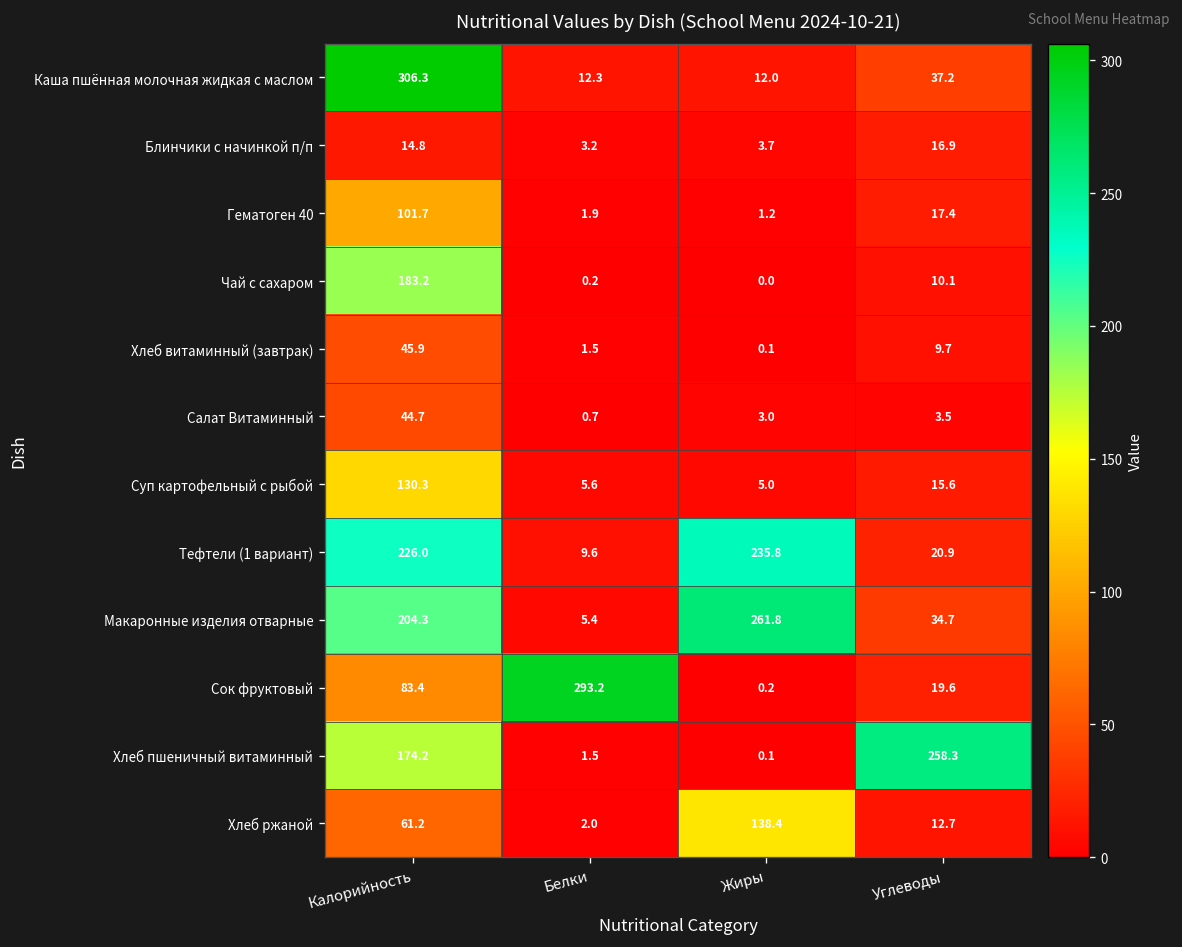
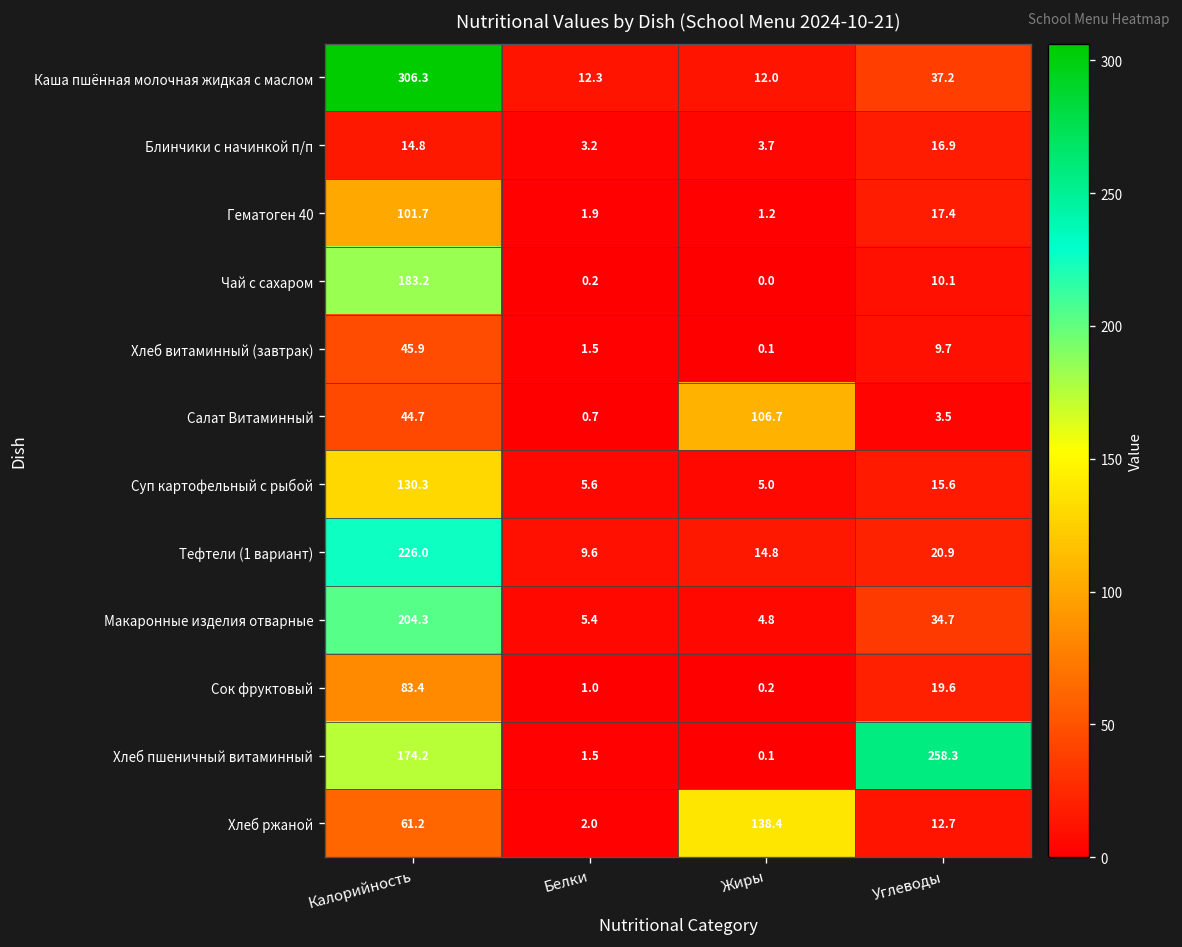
  {
    "Каша пшённая молочная жидкая с маслом": {
      "Калорийность": 306.3,
      "Белки": 12.3,
      "Жиры": 12.0,
      "Углеводы": 37.2
    },
    "Блинчики с начинкой п/п": {
      "Калорийность": 14.8,
      "Белки": 3.2,
      "Жиры": 3.7,
      "Углеводы": 16.9
    },
    "Гематоген 40": {
      "Калорийность": 101.7,
      "Белки": 1.9,
      "Жиры": 1.2,
      "Углеводы": 17.4
    },
    "Чай с сахаром": {
      "Калорийность": 183.2,
      "Белки": 0.2,
      "Жиры": 0.0,
      "Углеводы": 10.1
    },
    "Хлеб витаминный (завтрак)": {
      "Калорийность": 45.9,
      "Белки": 1.5,
      "Жиры": 0.1,
      "Углеводы": 9.7
    },
    "Салат Витаминный": {
      "Калорийность": 44.7,
      "Белки": 0.7,
-     "Жиры": 3.0,
+     "Жиры": 106.7,
      "Углеводы": 3.5
    },
    "Суп картофельный с рыбой": {
      "Калорийность": 130.3,
      "Белки": 5.6,
      "Жиры": 5.0,
      "Углеводы": 15.6
    },
    "Тефтели (1 вариант)": {
      "Калорийность": 226.0,
      "Белки": 9.6,
-     "Жиры": 235.8,
+     "Жиры": 14.8,
      "Углеводы": 20.9
    },
    "Макаронные изделия отварные": {
      "Калорийность": 204.3,
      "Белки": 5.4,
-     "Жиры": 261.8,
+     "Жиры": 4.8,
      "Углеводы": 34.7
    },
    "Сок фруктовый": {
      "Калорийность": 83.4,
-     "Белки": 293.2,
+     "Белки": 1.0,
      "Жиры": 0.2,
      "Углеводы": 19.6
    },
    "Хлеб пшеничный витаминный": {
      "Калорийность": 174.2,
      "Белки": 1.5,
      "Жиры": 0.1,
      "Углеводы": 258.3
    },
    "Хлеб ржаной": {
      "Калорийность": 61.2,
      "Белки": 2.0,
      "Жиры": 138.4,
      "Углеводы": 12.7
    }
  }
